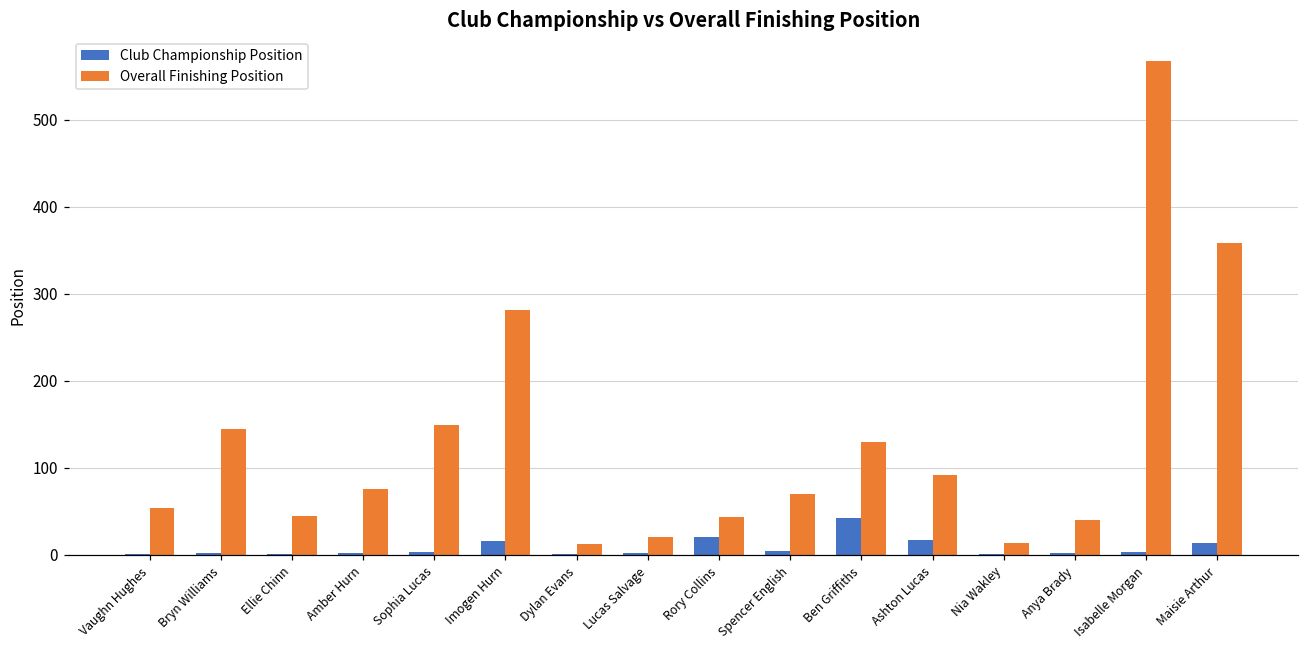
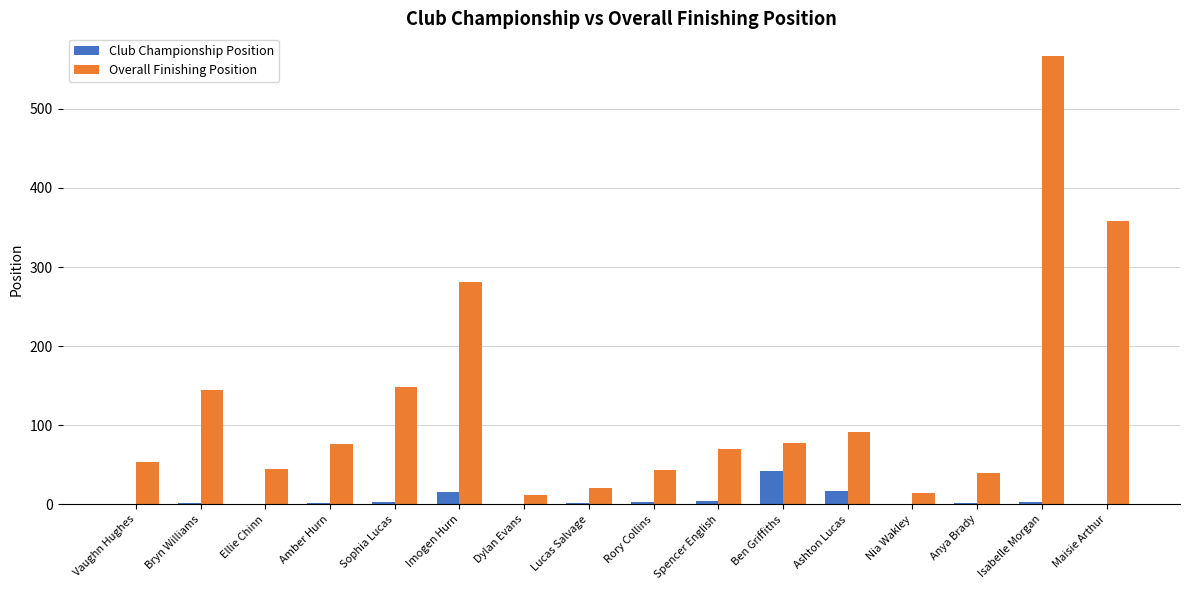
  {
    "Club Championship Position": {
      "Imogen Hurn": 20,
-     "Rory Collins": 20,
+     "Rory Collins": 0,
      "Spencer English": 0,
      "Ben Griffiths": 40,
      "Ashton Lucas": 20,
-     "Maisie Arthur": 10
+     "Maisie Arthur": 0
    },
    "Overall Finishing Position": {
      "Vaughn Hughes": 50,
      "Bryn Williams": 150,
      "Ellie Chinn": 50,
      "Amber Hurn": 80,
      "Sophia Lucas": 150,
      "Imogen Hurn": 280,
      "Dylan Evans": 10,
      "Lucas Salvage": 20,
      "Rory Collins": 40,
      "Spencer English": 70,
-     "Ben Griffiths": 130,
+     "Ben Griffiths": 80,
      "Ashton Lucas": 90,
      "Nia Wakley": 10,
      "Anya Brady": 40,
      "Isabelle Morgan": 570,
      "Maisie Arthur": 360
    }
  }
